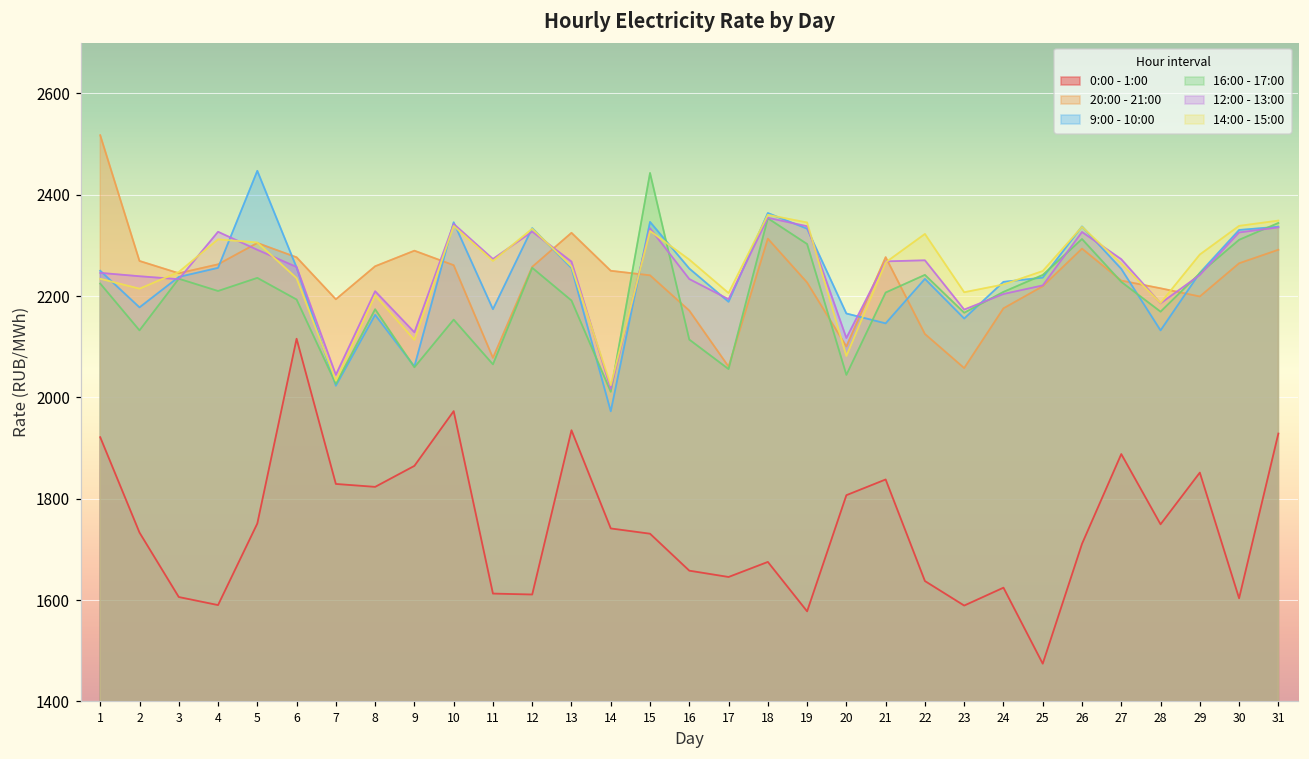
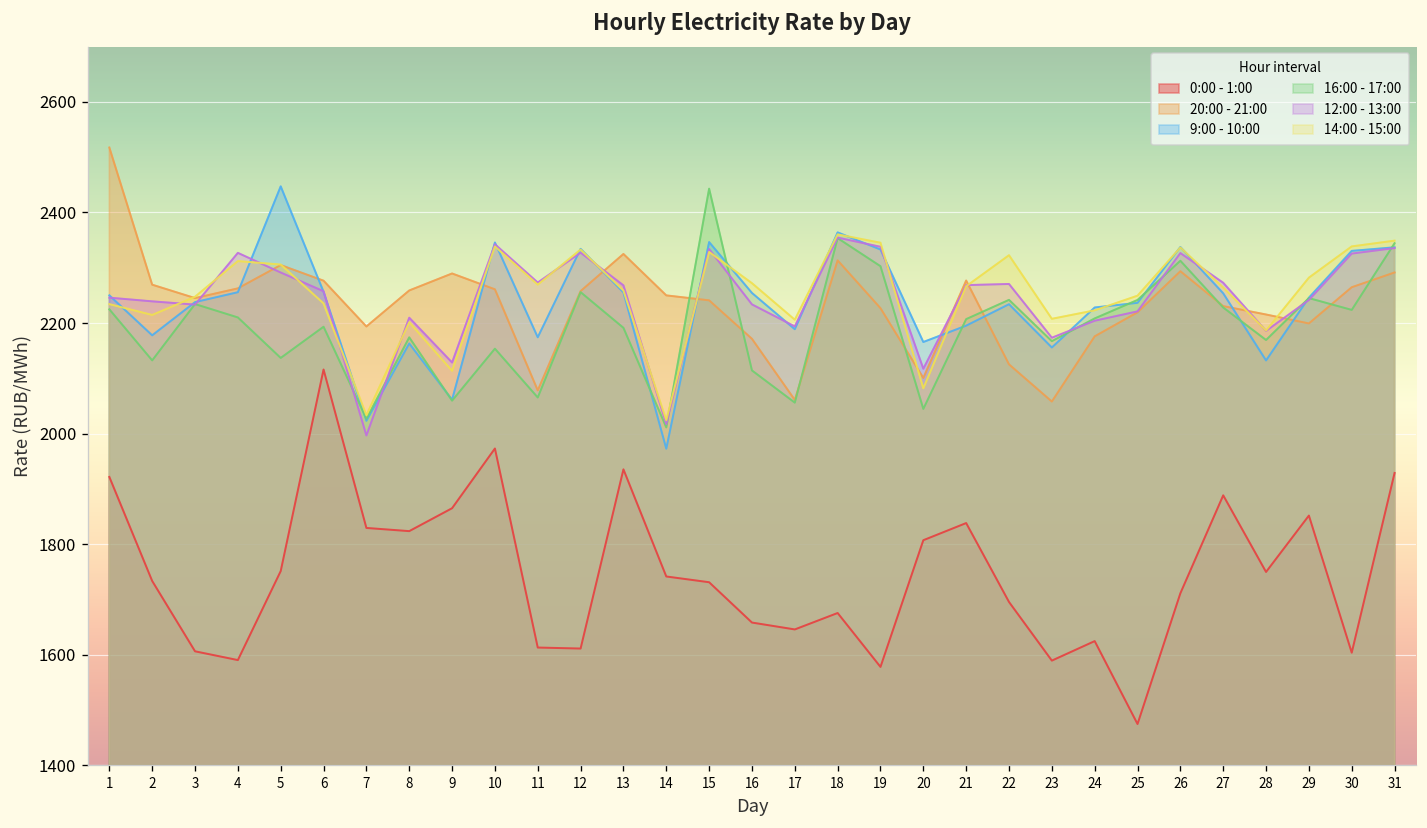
  {
    "0:00 - 1:00": {
      "1": 1920,
      "2": 1730,
      "3": 1610,
      "4": 1590,
      "5": 1750,
      "6": 2120,
      "7": 1830,
      "8": 1820,
      "9": 1870,
      "10": 1970,
      "11": 1610,
      "12": 1610,
      "13": 1940,
      "14": 1740,
      "15": 1730,
      "16": 1660,
      "17": 1650,
      "18": 1680,
      "19": 1580,
      "20": 1810,
      "21": 1840,
-     "22": 1640,
+     "22": 1700,
      "23": 1590,
      "24": 1620,
      "25": 1470,
      "26": 1710,
      "27": 1890,
      "28": 1750,
      "29": 1850,
      "30": 1600,
      "31": 1930
    },
    "9:00 - 10:00": {
      "2": 2180,
      "4": 2260,
      "5": 2450,
      "8": 2160,
      "11": 2170,
      "14": 1970,
      "15": 2350,
      "16": 2250,
      "20": 2170,
-     "21": 2150,
+     "21": 2200,
      "22": 2230,
      "23": 2160,
      "27": 2250,
      "28": 2130
    },
    "16:00 - 17:00": {
      "1": 2220,
      "2": 2130,
      "4": 2210,
-     "5": 2240,
+     "5": 2140,
      "6": 2190,
      "8": 2170,
      "10": 2150,
      "11": 2070,
      "13": 2190,
      "14": 2010,
      "15": 2440,
      "16": 2110,
      "19": 2300,
      "20": 2040,
      "21": 2210,
      "22": 2240,
      "23": 2170,
      "26": 2310,
      "28": 2170,
-     "30": 2310
+     "30": 2220
    },
    "12:00 - 13:00": {
      "2": 2240,
      "4": 2330,
      "5": 2290,
-     "7": 2040,
+     "7": 2000,
      "8": 2210,
      "9": 2130,
      "13": 2270,
      "14": 2020,
      "16": 2230,
      "20": 2120,
      "22": 2270,
      "23": 2170,
      "26": 2330,
      "27": 2270
    }
  }
